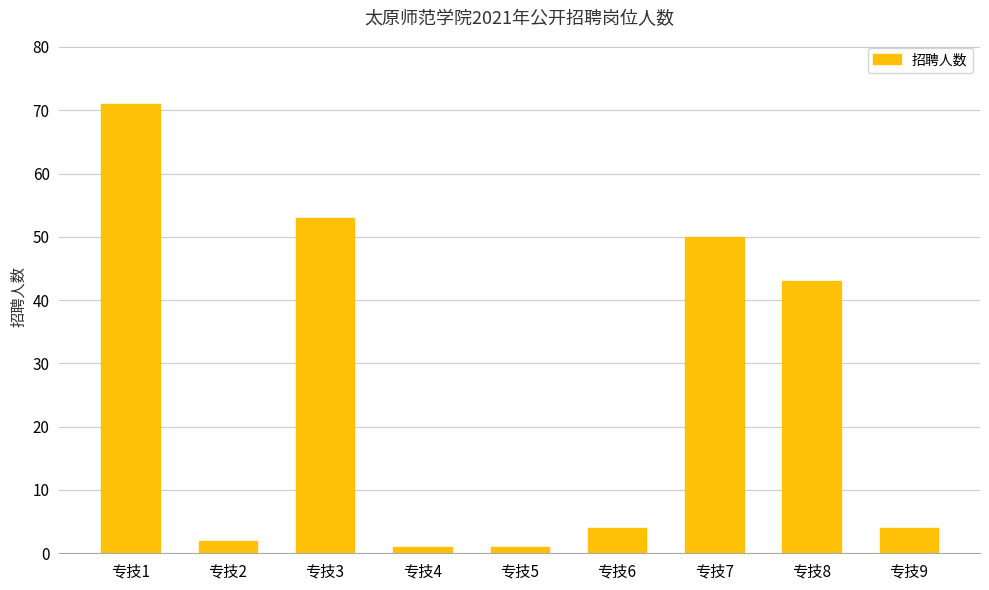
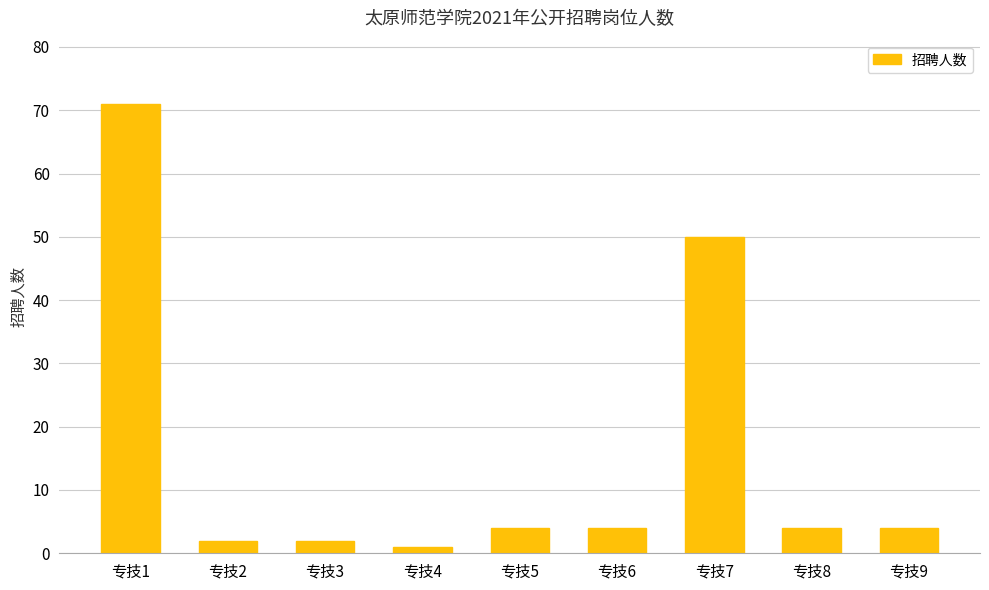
  {
    "专技1": 71,
    "专技2": 2,
-   "专技3": 53,
+   "专技3": 2,
    "专技4": 1,
-   "专技5": 1,
+   "专技5": 4,
    "专技6": 4,
    "专技7": 50,
-   "专技8": 43,
+   "专技8": 4,
    "专技9": 4
  }
